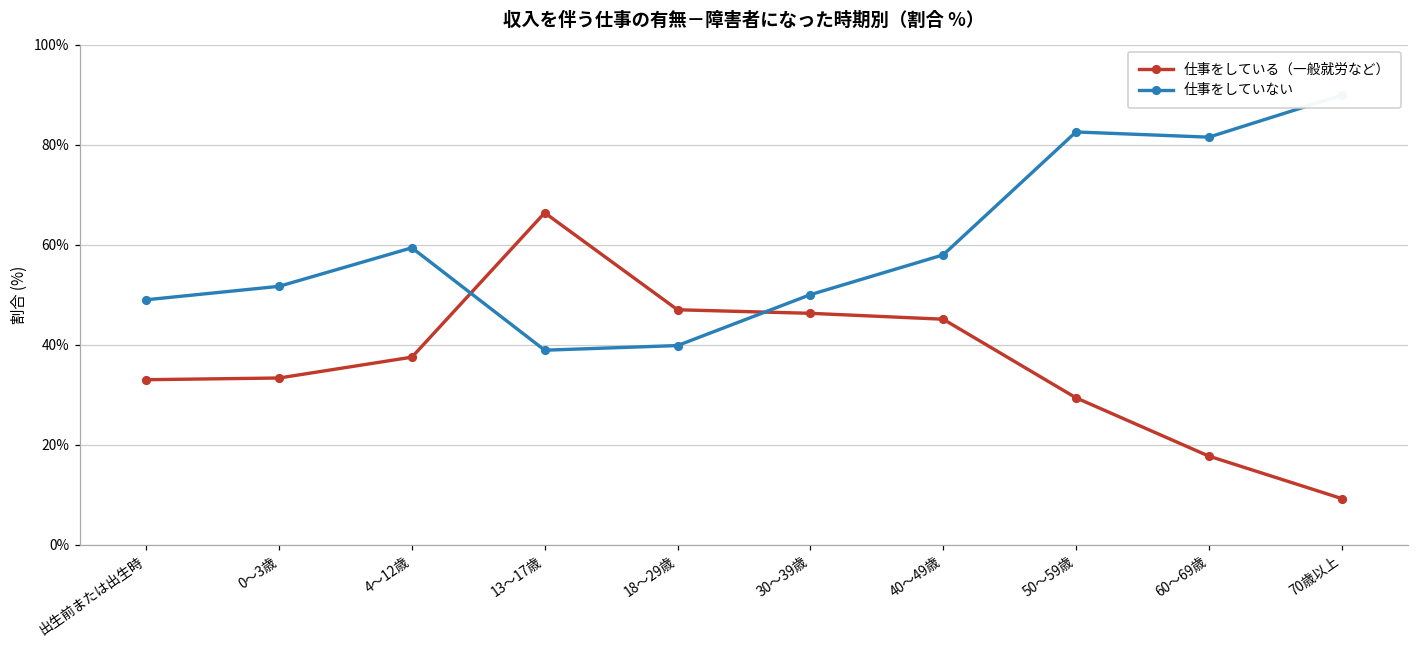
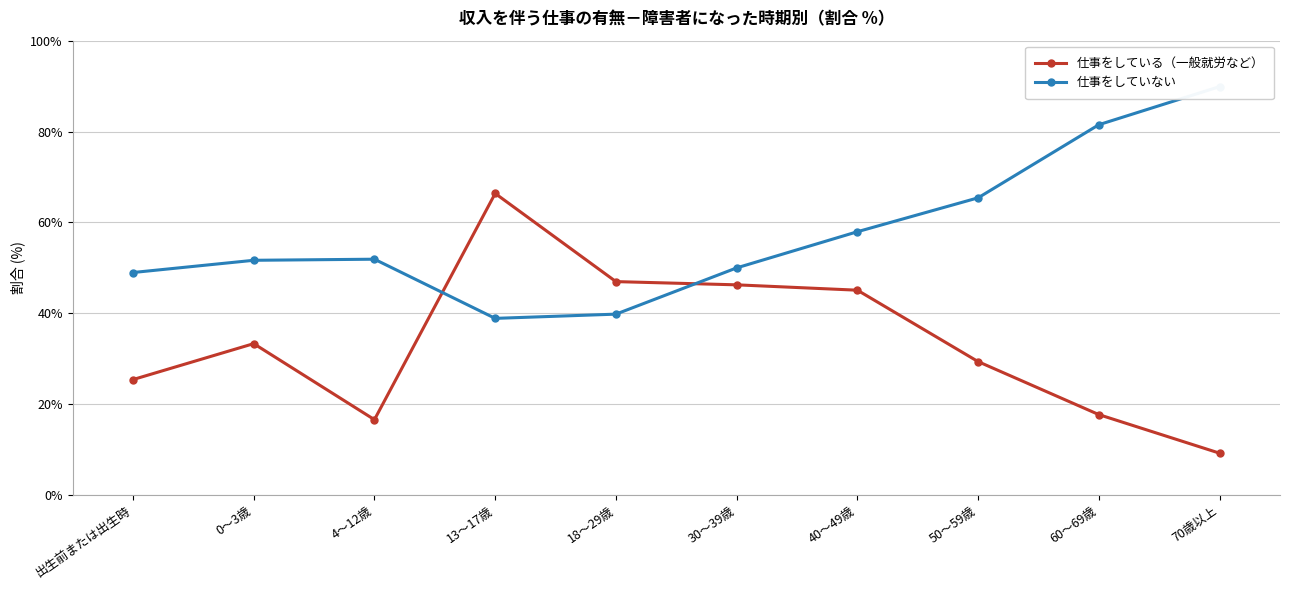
  {
    "仕事をしている（一般就労など）": {
-     "出生前または出生時": "33%",
+     "出生前または出生時": "25%",
      "0～3歳": "33%",
-     "4～12歳": "38%",
+     "4～12歳": "17%",
      "13～17歳": "66%",
      "18～29歳": "47%",
      "30～39歳": "46%",
      "40～49歳": "45%",
      "50～59歳": "29%",
      "60～69歳": "18%",
      "70歳以上": "9%"
    },
    "仕事をしていない": {
      "出生前または出生時": "49%",
      "0～3歳": "52%",
-     "4～12歳": "59%",
+     "4～12歳": "52%",
      "13～17歳": "39%",
      "18～29歳": "40%",
      "30～39歳": "50%",
      "40～49歳": "58%",
-     "50～59歳": "83%",
+     "50～59歳": "65%",
      "60～69歳": "82%"
    }
  }
